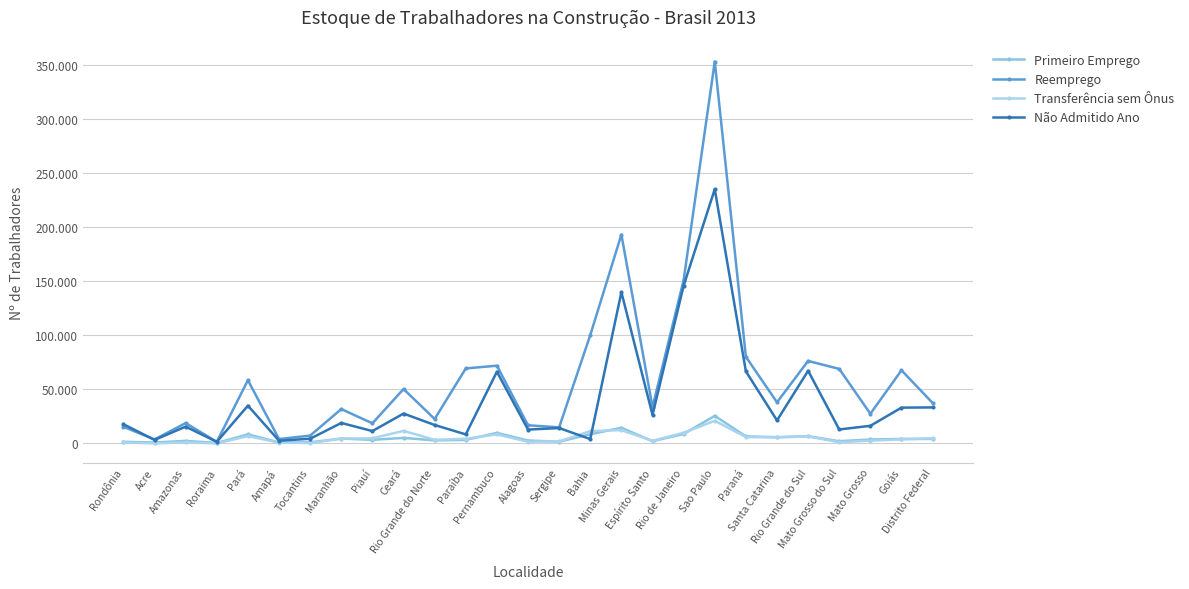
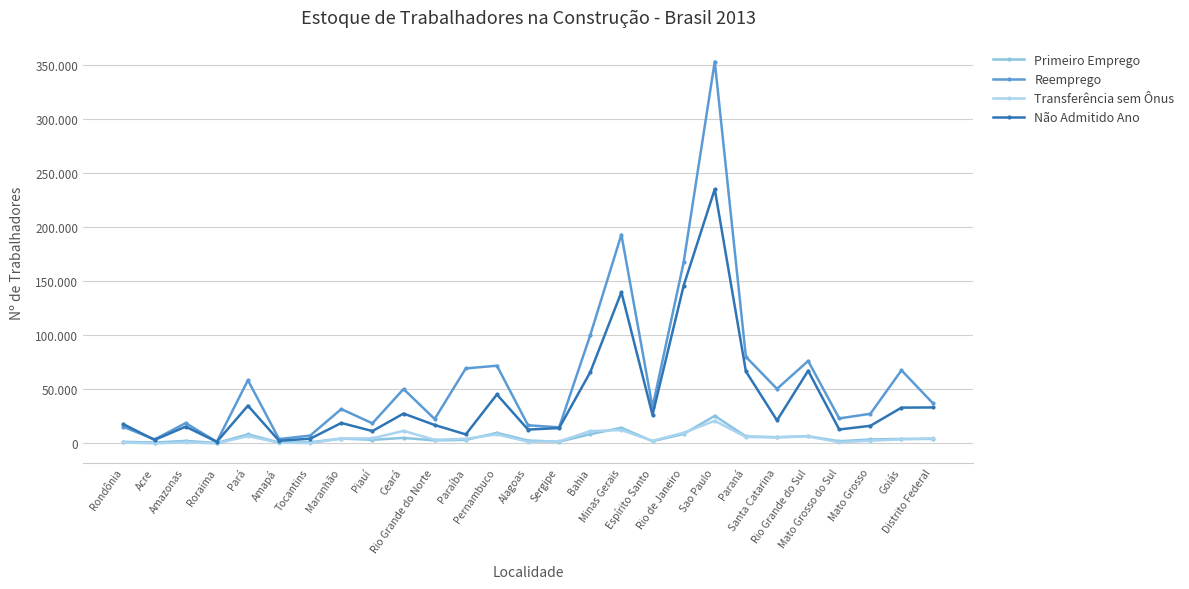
  {
    "Reemprego": {
      "Rondônia": 15,
      "Amazonas": 19,
      "Pará": 58,
      "Tocantins": 7,
      "Maranhão": 32,
      "Piauí": 19,
      "Ceará": 50,
      "Rio Grande do Norte": 23,
      "Paraíba": 69,
      "Pernambuco": 72,
      "Alagoas": 17,
      "Bahia": 100,
      "Minas Gerais": 193,
      "Espírito Santo": 34,
-     "Rio de Janeiro": 151,
+     "Rio de Janeiro": 167,
      "Sao Paulo": 353,
      "Paraná": 80,
-     "Santa Catarina": 38,
+     "Santa Catarina": 50,
      "Rio Grande do Sul": 76,
-     "Mato Grosso do Sul": 69,
+     "Mato Grosso do Sul": 23,
      "Mato Grosso": 27,
      "Goiás": 68,
      "Distrito Federal": 37
    },
    "Não Admitido Ano": {
      "Rondônia": 18,
      "Amazonas": 16,
      "Pará": 35,
      "Tocantins": 4,
      "Maranhão": 19,
      "Piauí": 11,
      "Ceará": 28,
      "Rio Grande do Norte": 17,
      "Paraíba": 8,
-     "Pernambuco": 66,
+     "Pernambuco": 45,
      "Alagoas": 13,
-     "Bahia": 4,
+     "Bahia": 66,
      "Minas Gerais": 140,
      "Espírito Santo": 26,
      "Rio de Janeiro": 146,
      "Sao Paulo": 235,
      "Paraná": 67,
      "Santa Catarina": 21,
      "Rio Grande do Sul": 67,
      "Mato Grosso do Sul": 13,
      "Mato Grosso": 16,
      "Goiás": 33,
      "Distrito Federal": 33
    }
  }
